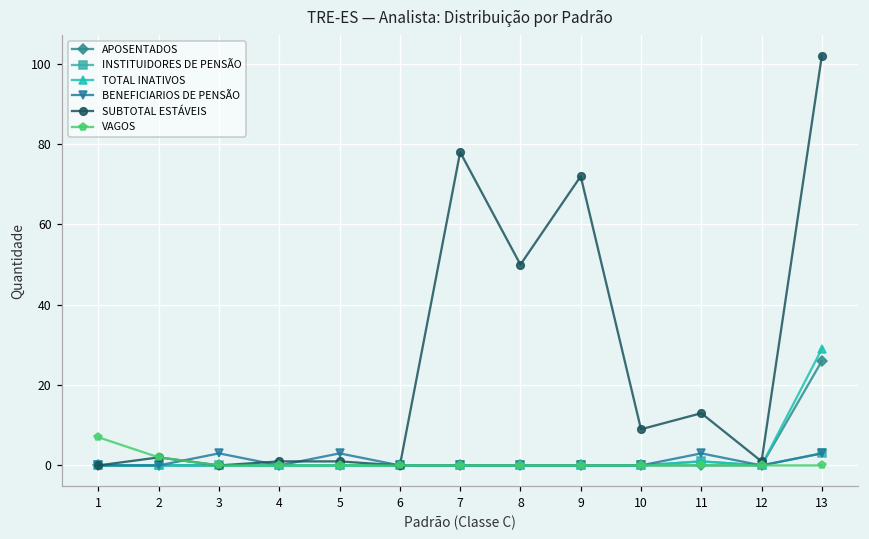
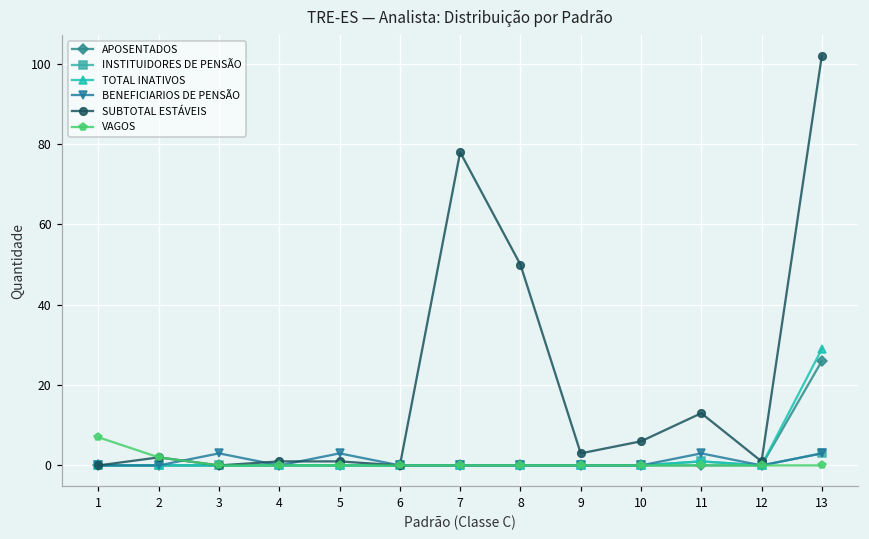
  {
    "SUBTOTAL ESTÁVEIS": {
      "4": 1,
      "5": 1,
      "7": 78,
      "8": 50,
-     "9": 72,
-     "10": 9,
+     "9": 3,
+     "10": 6,
      "11": 13,
      "12": 1,
      "13": 102
    },
    "VAGOS": {
      "1": 7,
      "13": 0
    }
  }
